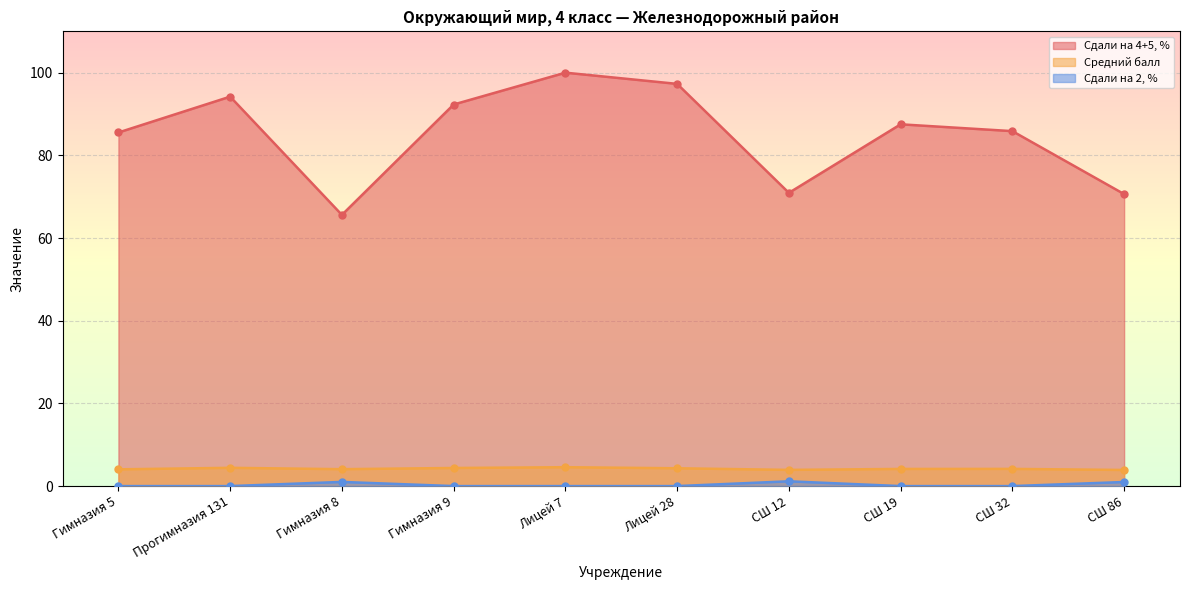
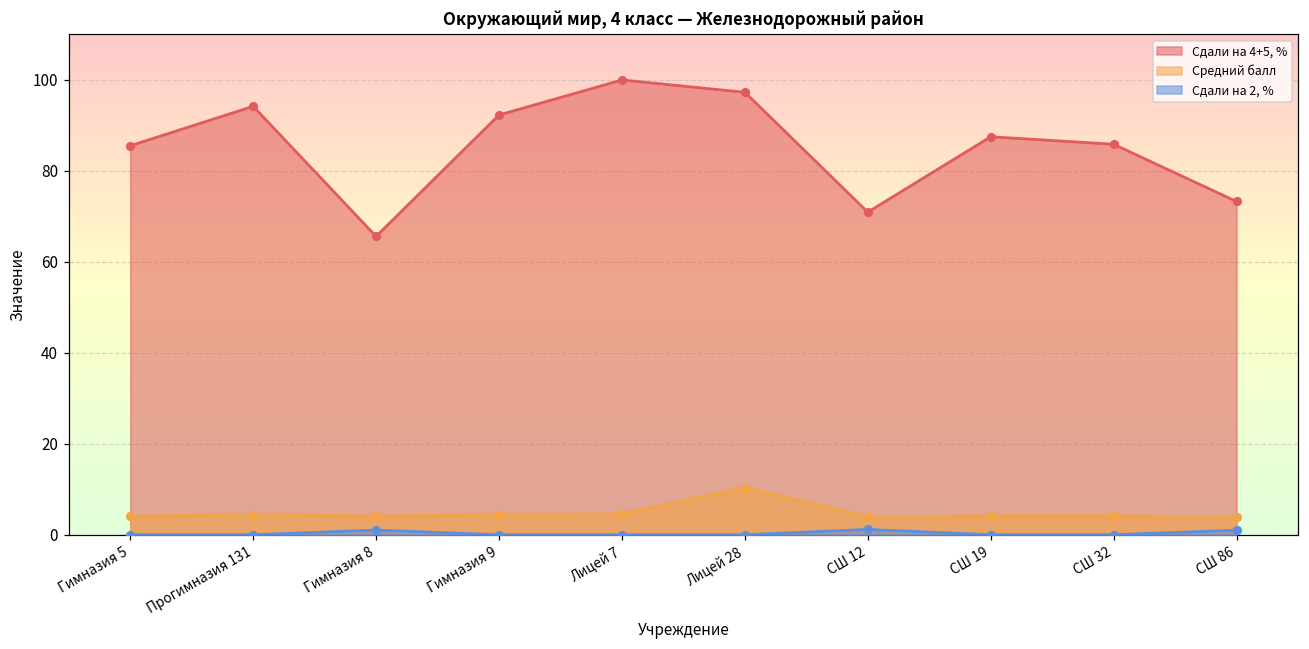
  {
    "Сдали на 4+5, %": {
      "Гимназия 5": 86,
      "Прогимназия 131": 94,
      "Гимназия 8": 66,
      "Гимназия 9": 92,
      "Лицей 7": 100,
      "Лицей 28": 97,
      "СШ 12": 71,
      "СШ 19": 88,
      "СШ 32": 86,
-     "СШ 86": 71
+     "СШ 86": 73
    },
    "Средний балл": {
      "Гимназия 5": 4,
      "Прогимназия 131": 4,
      "Гимназия 8": 4,
      "Гимназия 9": 4,
      "Лицей 7": 5,
-     "Лицей 28": 4,
+     "Лицей 28": 10,
      "СШ 12": 4,
      "СШ 19": 4,
      "СШ 32": 4,
      "СШ 86": 4
    },
    "Сдали на 2, %": {
      "Гимназия 5": 0,
      "Прогимназия 131": 0,
      "Гимназия 8": 1,
      "Гимназия 9": 0,
      "Лицей 7": 0,
      "Лицей 28": 0,
      "СШ 12": 1,
      "СШ 19": 0,
      "СШ 32": 0,
      "СШ 86": 1
    }
  }
